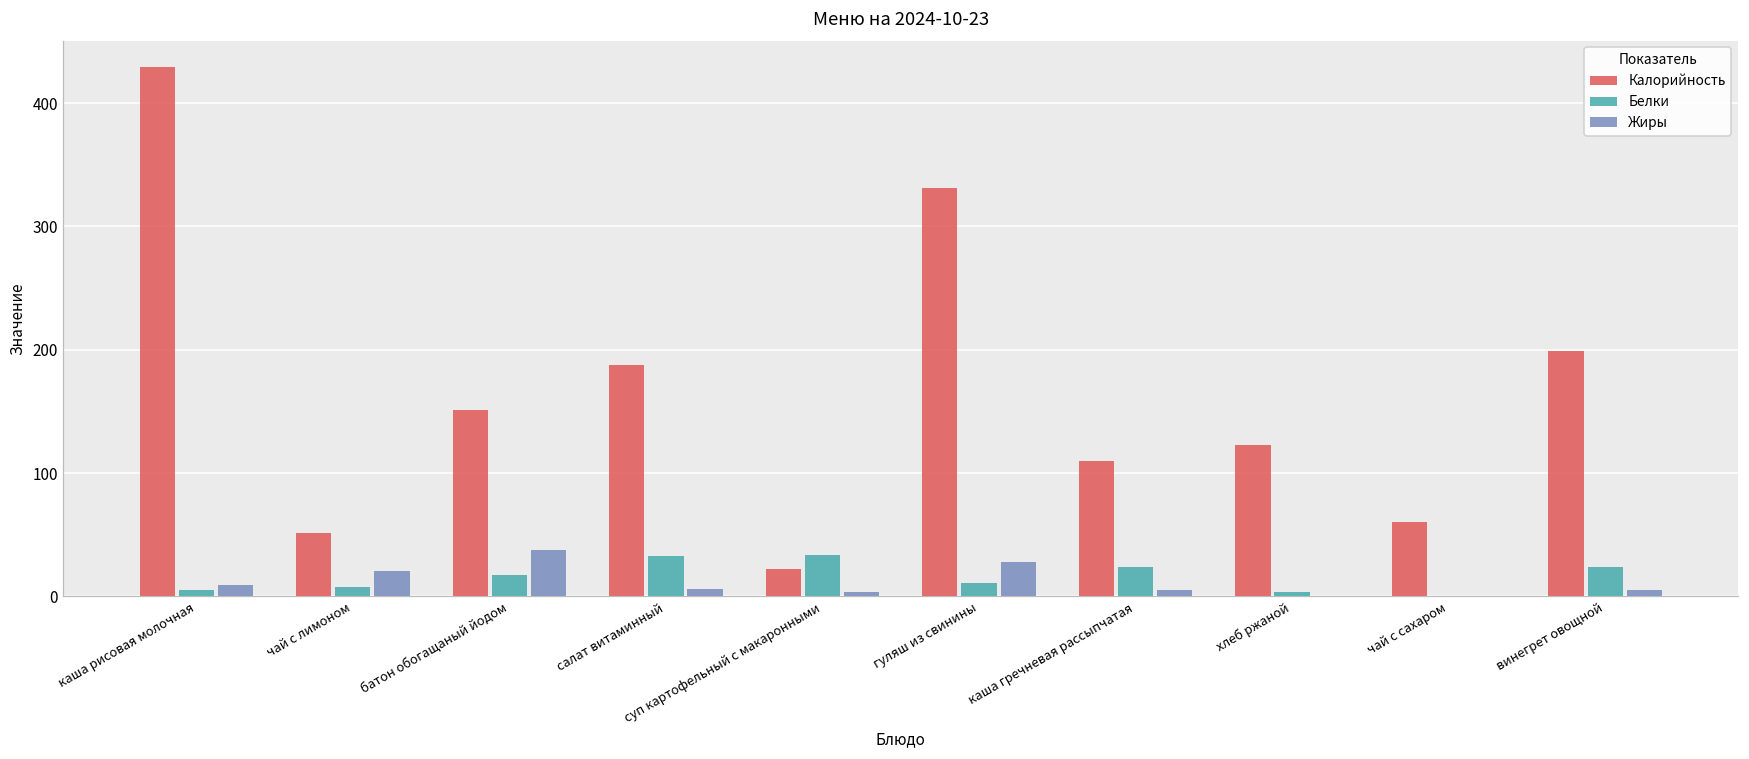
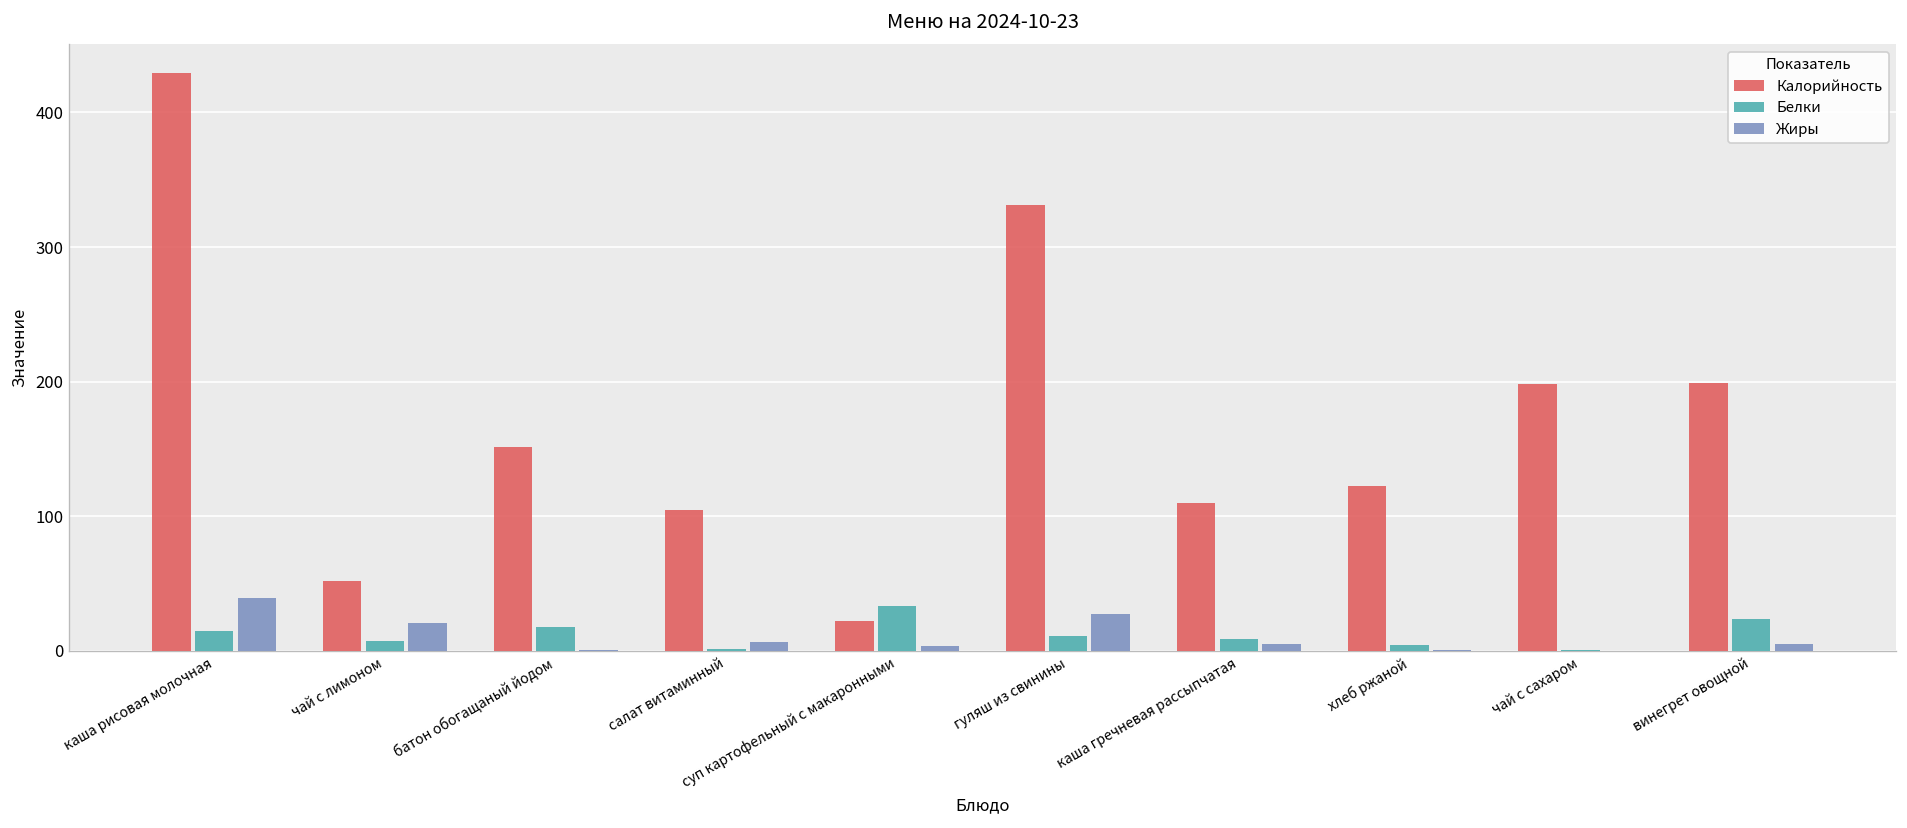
  {
    "Калорийность": {
      "каша рисовая молочная": 429,
      "чай с лимоном": 52,
      "батон обогащаный йодом": 151,
-     "салат витаминный": 187,
+     "салат витаминный": 105,
      "суп картофельный с макаронными": 22,
      "гуляш из свинины": 331,
      "каша гречневая рассыпчатая": 110,
      "хлеб ржаной": 122,
-     "чай с сахаром": 60,
+     "чай с сахаром": 198,
      "винегрет овощной": 199
    },
    "Белки": {
-     "каша рисовая молочная": 5,
+     "каша рисовая молочная": 15,
      "чай с лимоном": 7,
      "батон обогащаный йодом": 17,
-     "салат витаминный": 33,
+     "салат витаминный": 1,
      "суп картофельный с макаронными": 33,
      "гуляш из свинины": 11,
-     "каша гречневая рассыпчатая": 24,
+     "каша гречневая рассыпчатая": 8,
      "хлеб ржаной": 4,
      "винегрет овощной": 24
    },
    "Жиры": {
-     "каша рисовая молочная": 9,
+     "каша рисовая молочная": 39,
      "чай с лимоном": 21,
-     "батон обогащаный йодом": 37,
+     "батон обогащаный йодом": 0,
      "салат витаминный": 6,
      "суп картофельный с макаронными": 4,
      "гуляш из свинины": 28,
      "каша гречневая рассыпчатая": 5,
      "винегрет овощной": 5
    }
  }
